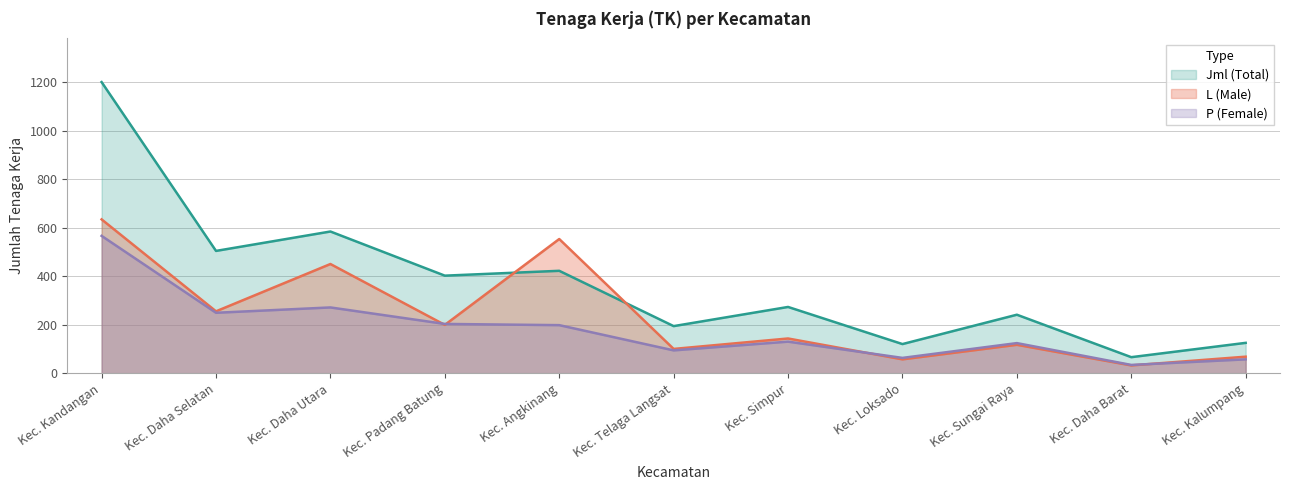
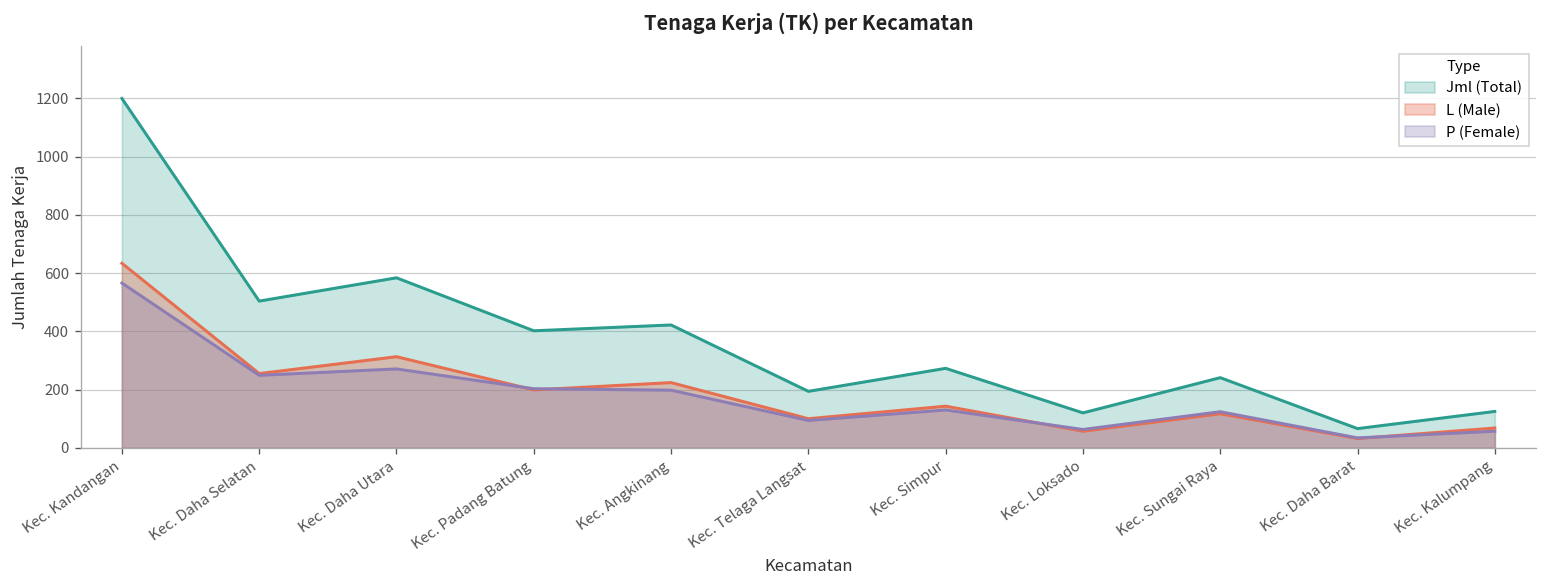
  {
    "L (Male)": {
      "Kec. Kandangan": 630,
-     "Kec. Daha Utara": 450,
-     "Kec. Angkinang": 550,
+     "Kec. Daha Utara": 310,
+     "Kec. Angkinang": 220,
      "Kec. Simpur": 140,
      "Kec. Kalumpang": 70
    }
  }
